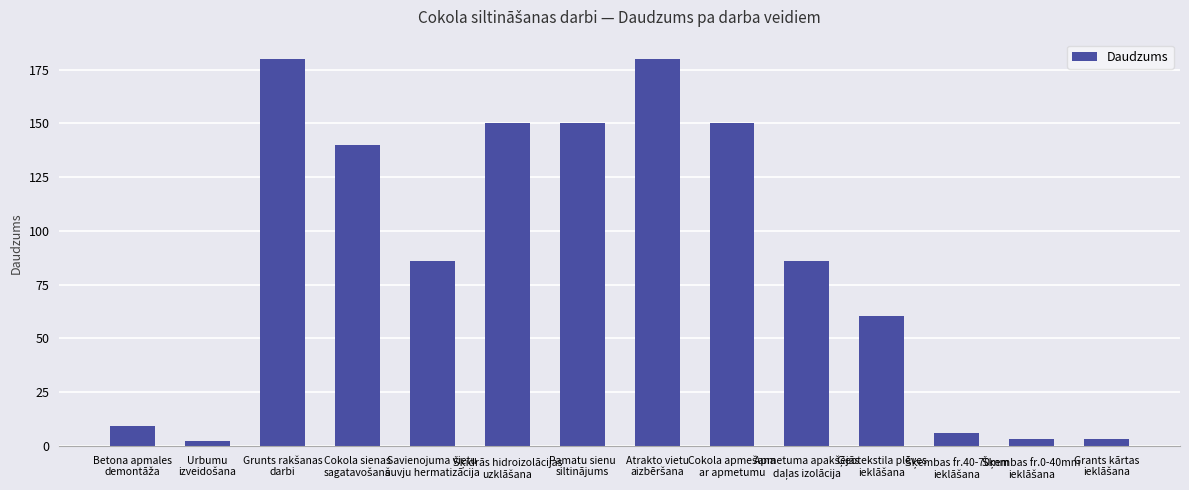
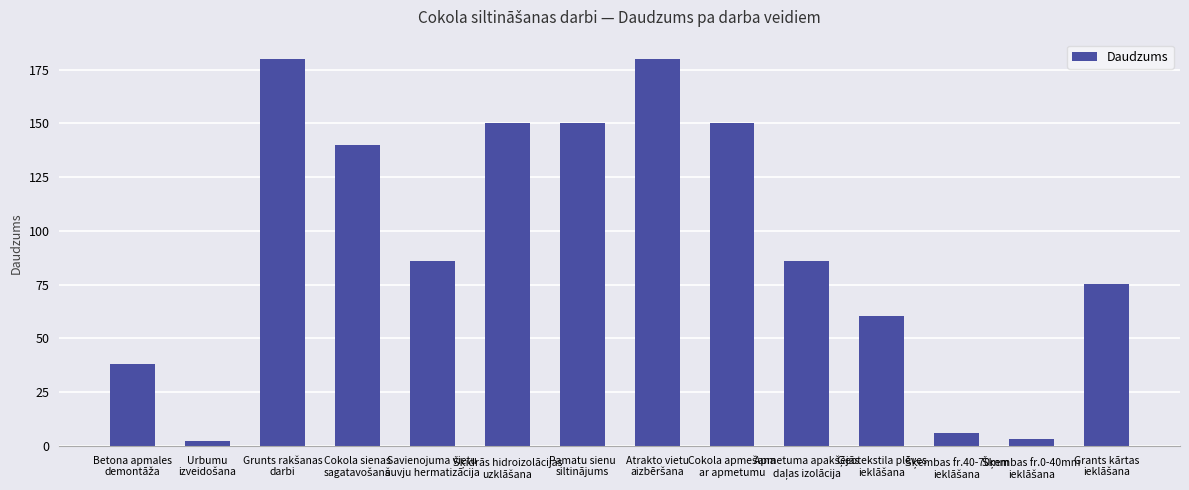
  {
-   "Betona apmales demontāža": 9,
+   "Betona apmales demontāža": 38,
    "Urbumu izveidošana": 2,
    "Grunts rakšanas darbi": 180,
    "Cokola sienas sagatavošana": 140,
    "Atrakto vietu aizbēršana": 180,
-   "Grants kārtas ieklāšana": 3
+   "Grants kārtas ieklāšana": 75
  }
